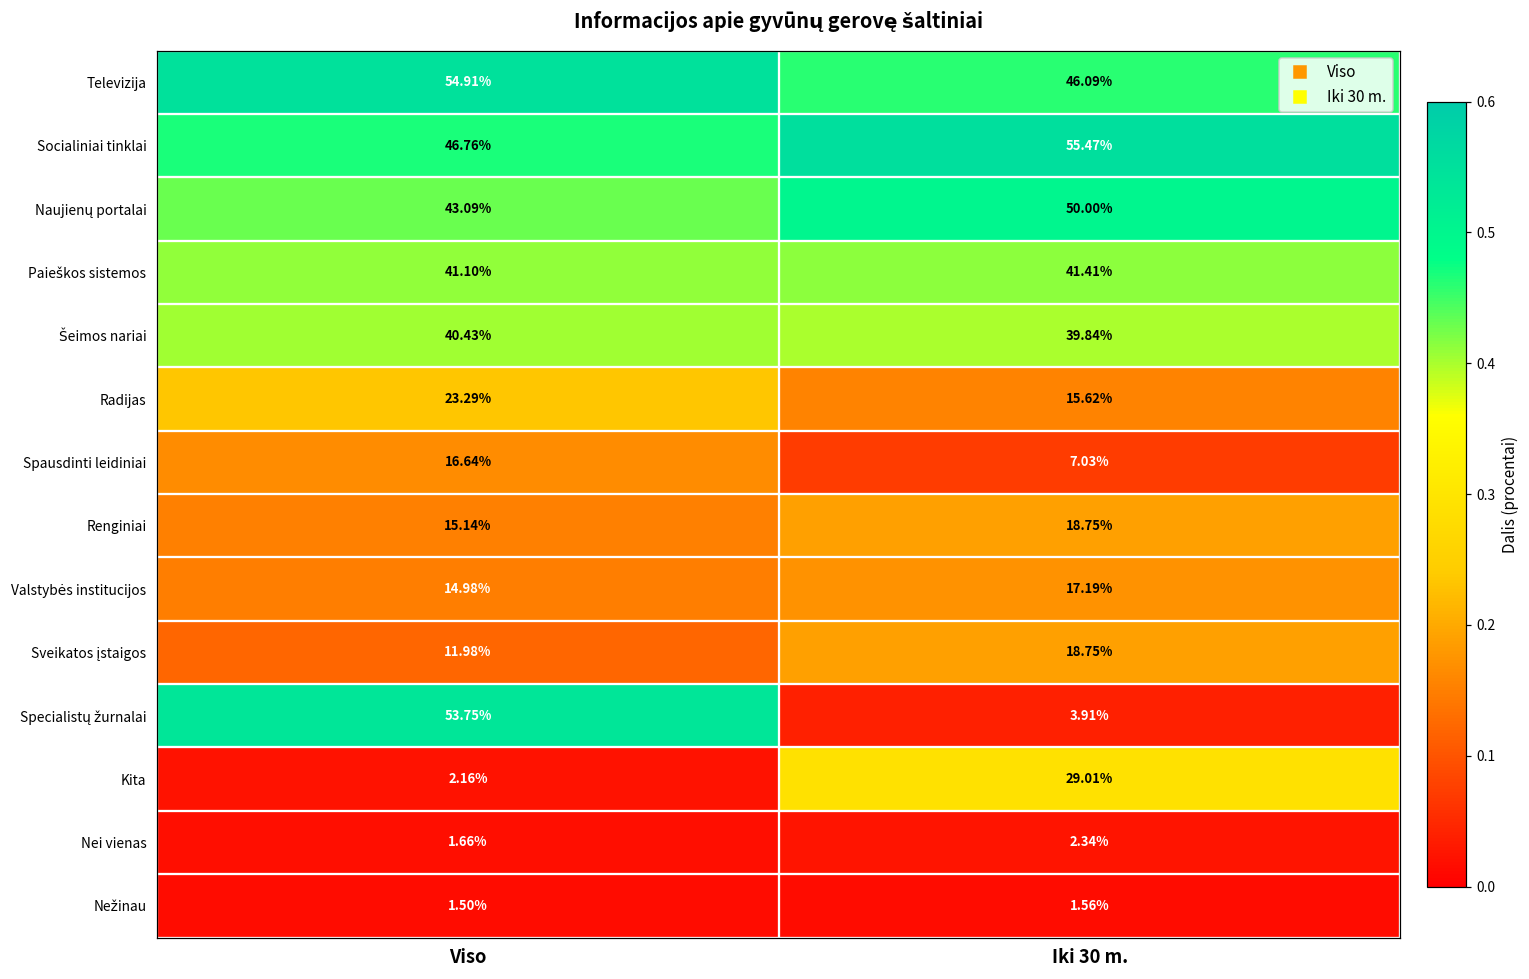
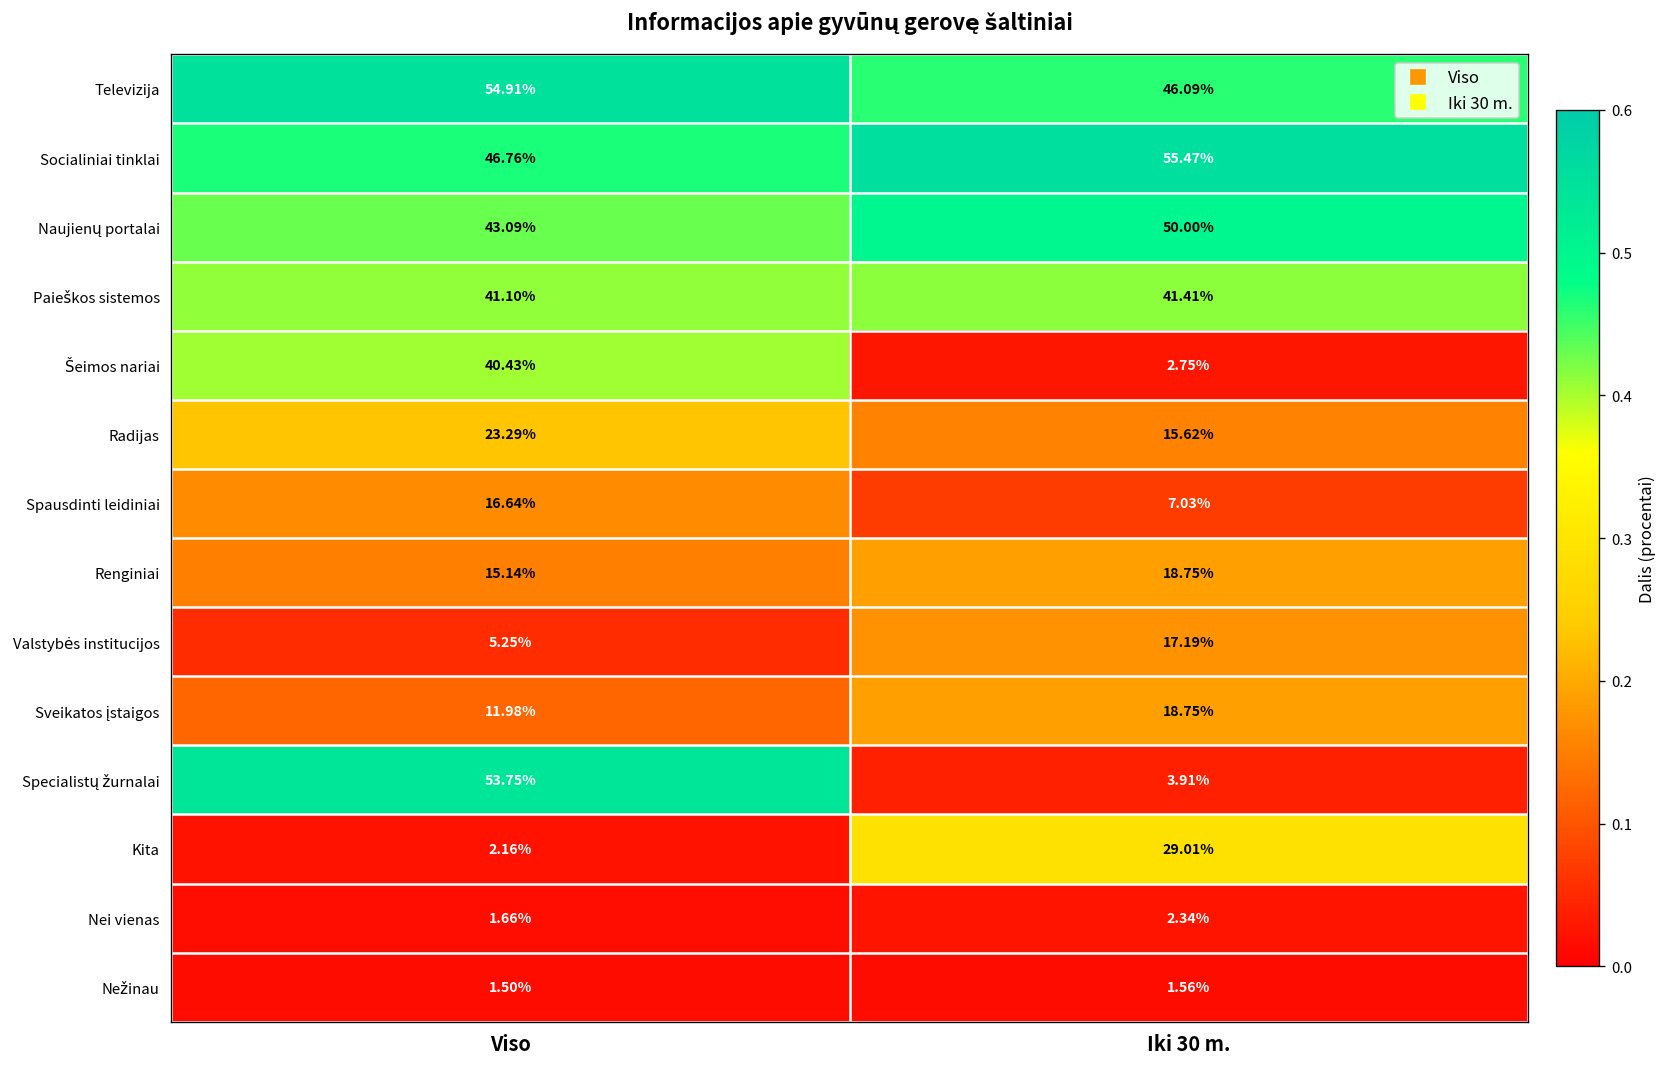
  {
    "Televizija": {
      "Viso": "54.91%",
      "Iki 30 m.": "46.09%"
    },
    "Socialiniai tinklai": {
      "Viso": "46.76%",
      "Iki 30 m.": "55.47%"
    },
    "Naujienų portalai": {
      "Viso": "43.09%",
      "Iki 30 m.": "50.00%"
    },
    "Paieškos sistemos": {
      "Viso": "41.10%",
      "Iki 30 m.": "41.41%"
    },
    "Šeimos nariai": {
      "Viso": "40.43%",
-     "Iki 30 m.": "39.84%"
+     "Iki 30 m.": "2.75%"
    },
    "Radijas": {
      "Viso": "23.29%",
      "Iki 30 m.": "15.62%"
    },
    "Spausdinti leidiniai": {
      "Viso": "16.64%",
      "Iki 30 m.": "7.03%"
    },
    "Renginiai": {
      "Viso": "15.14%",
      "Iki 30 m.": "18.75%"
    },
    "Valstybės institucijos": {
-     "Viso": "14.98%",
+     "Viso": "5.25%",
      "Iki 30 m.": "17.19%"
    },
    "Sveikatos įstaigos": {
      "Viso": "11.98%",
      "Iki 30 m.": "18.75%"
    },
    "Specialistų žurnalai": {
      "Viso": "53.75%",
      "Iki 30 m.": "3.91%"
    },
    "Kita": {
      "Viso": "2.16%",
      "Iki 30 m.": "29.01%"
    },
    "Nei vienas": {
      "Viso": "1.66%",
      "Iki 30 m.": "2.34%"
    },
    "Nežinau": {
      "Viso": "1.50%",
      "Iki 30 m.": "1.56%"
    }
  }
